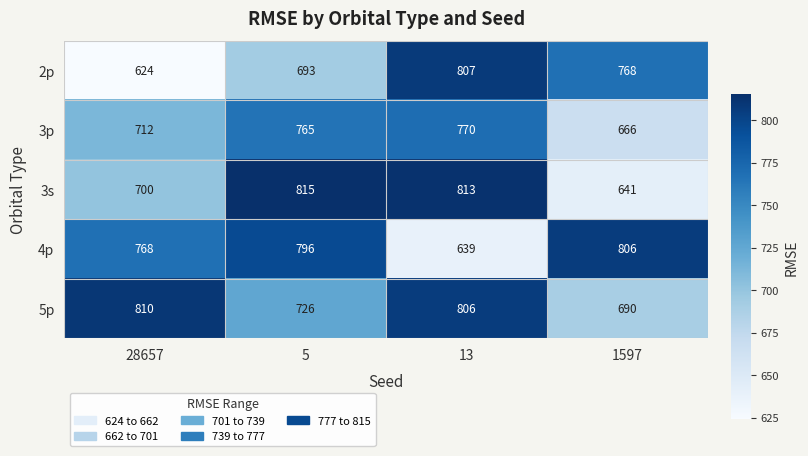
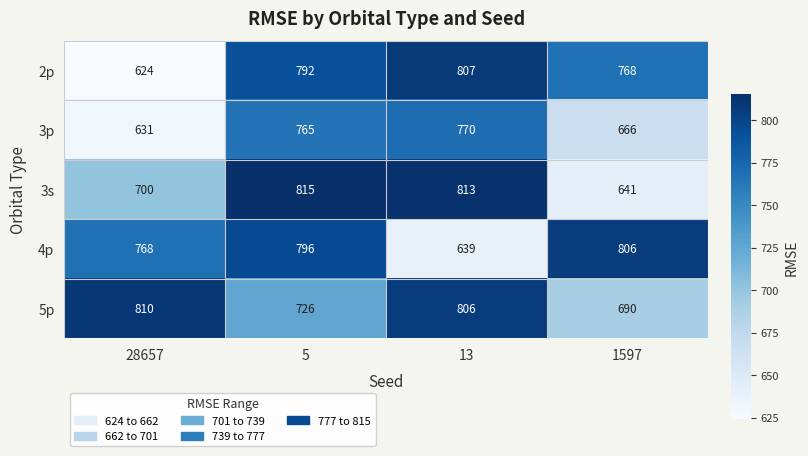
  {
    "2p": {
      "28657": 624,
-     "5": 693,
+     "5": 792,
      "13": 807,
      "1597": 768
    },
    "3p": {
-     "28657": 712,
+     "28657": 631,
      "5": 765,
      "13": 770,
      "1597": 666
    },
    "3s": {
      "28657": 700,
      "5": 815,
      "13": 813,
      "1597": 641
    },
    "4p": {
      "28657": 768,
      "5": 796,
      "13": 639,
      "1597": 806
    },
    "5p": {
      "28657": 810,
      "5": 726,
      "13": 806,
      "1597": 690
    }
  }
